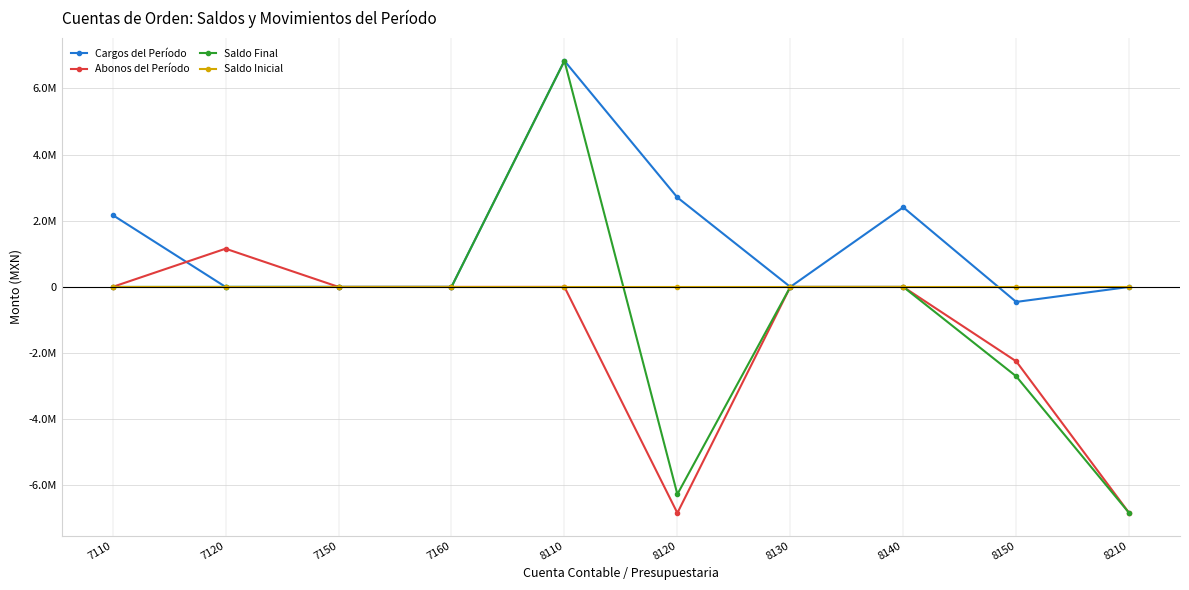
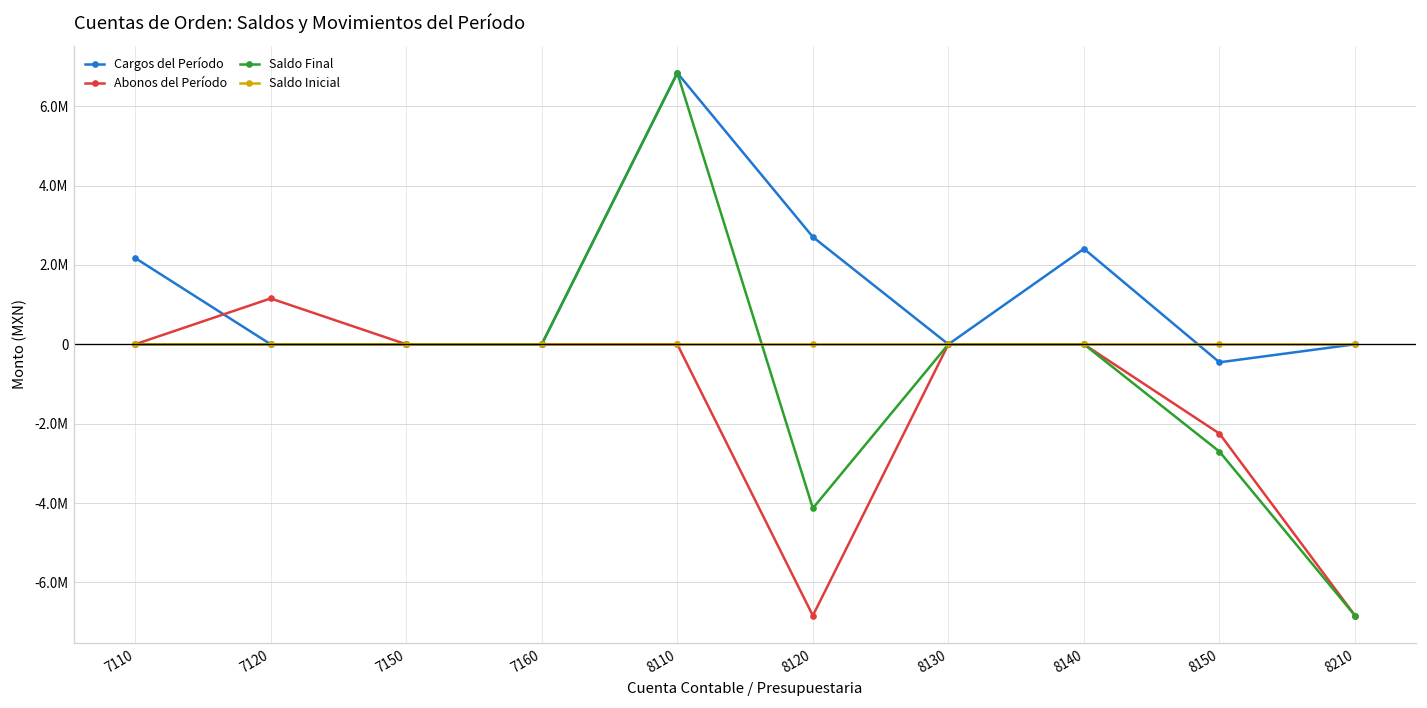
  {
    "Cargos del Período": {
      "7110": 2200000,
      "8120": 2700000,
      "8140": 2400000,
      "8150": -500000
    },
    "Abonos del Período": {
      "7120": 1200000,
      "8120": -6800000,
      "8150": -2300000
    },
    "Saldo Final": {
-     "8120": -6300000,
+     "8120": -4100000,
      "8150": -2700000
    },
    "Saldo Inicial": {
      "8120": 0,
      "8150": 0
    }
  }
